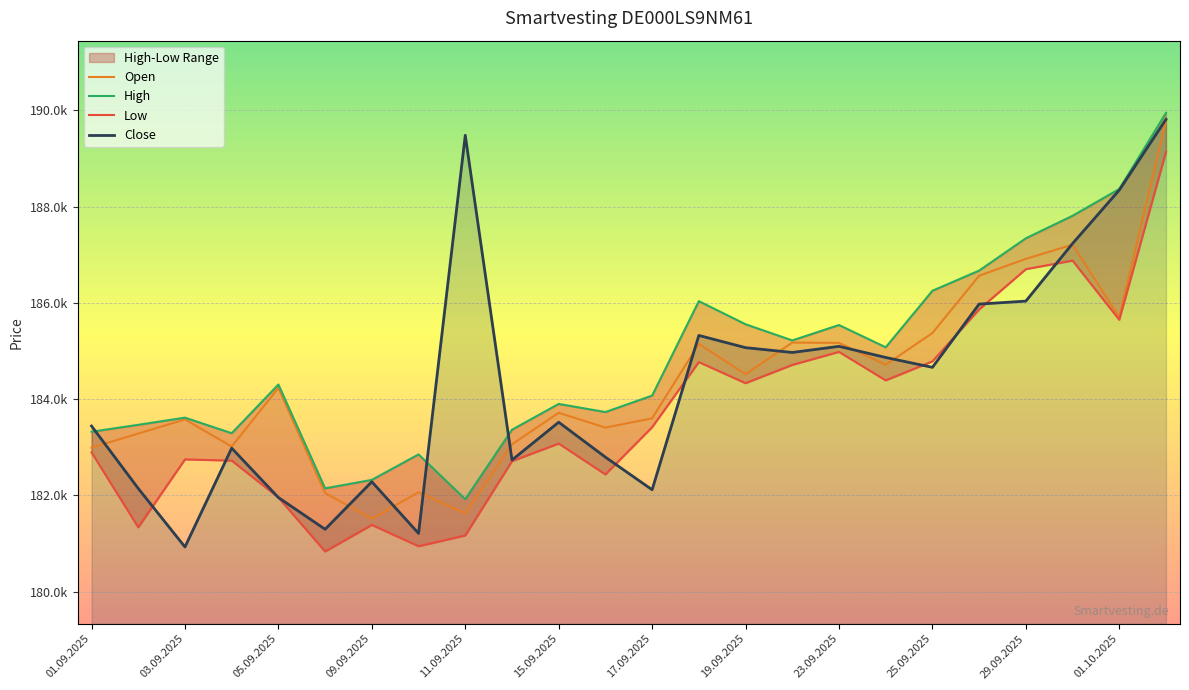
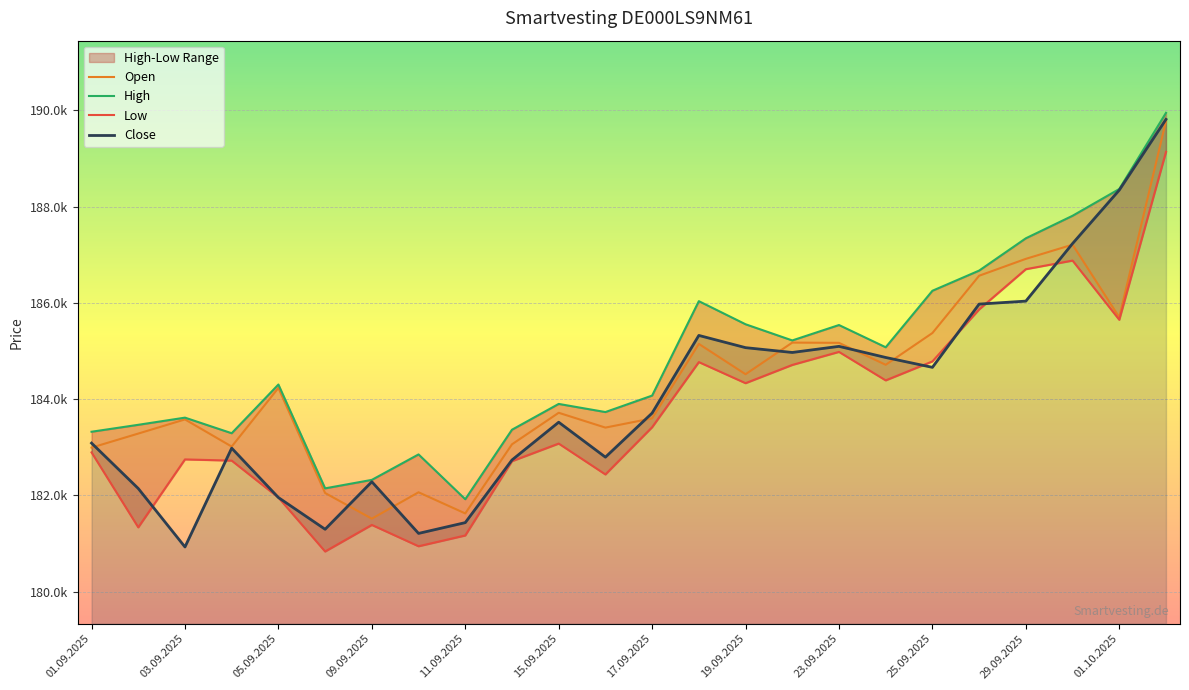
  {
    "Close": {
-     "01.09.2025": 183400,
+     "01.09.2025": 183100,
      "03.09.2025": 180900,
-     "11.09.2025": 189500,
+     "11.09.2025": 181400,
      "15.09.2025": 183500,
-     "17.09.2025": 182100,
+     "17.09.2025": 183700,
      "19.09.2025": 185100,
      "23.09.2025": 185100,
      "25.09.2025": 184700,
      "29.09.2025": 186000
    }
  }
